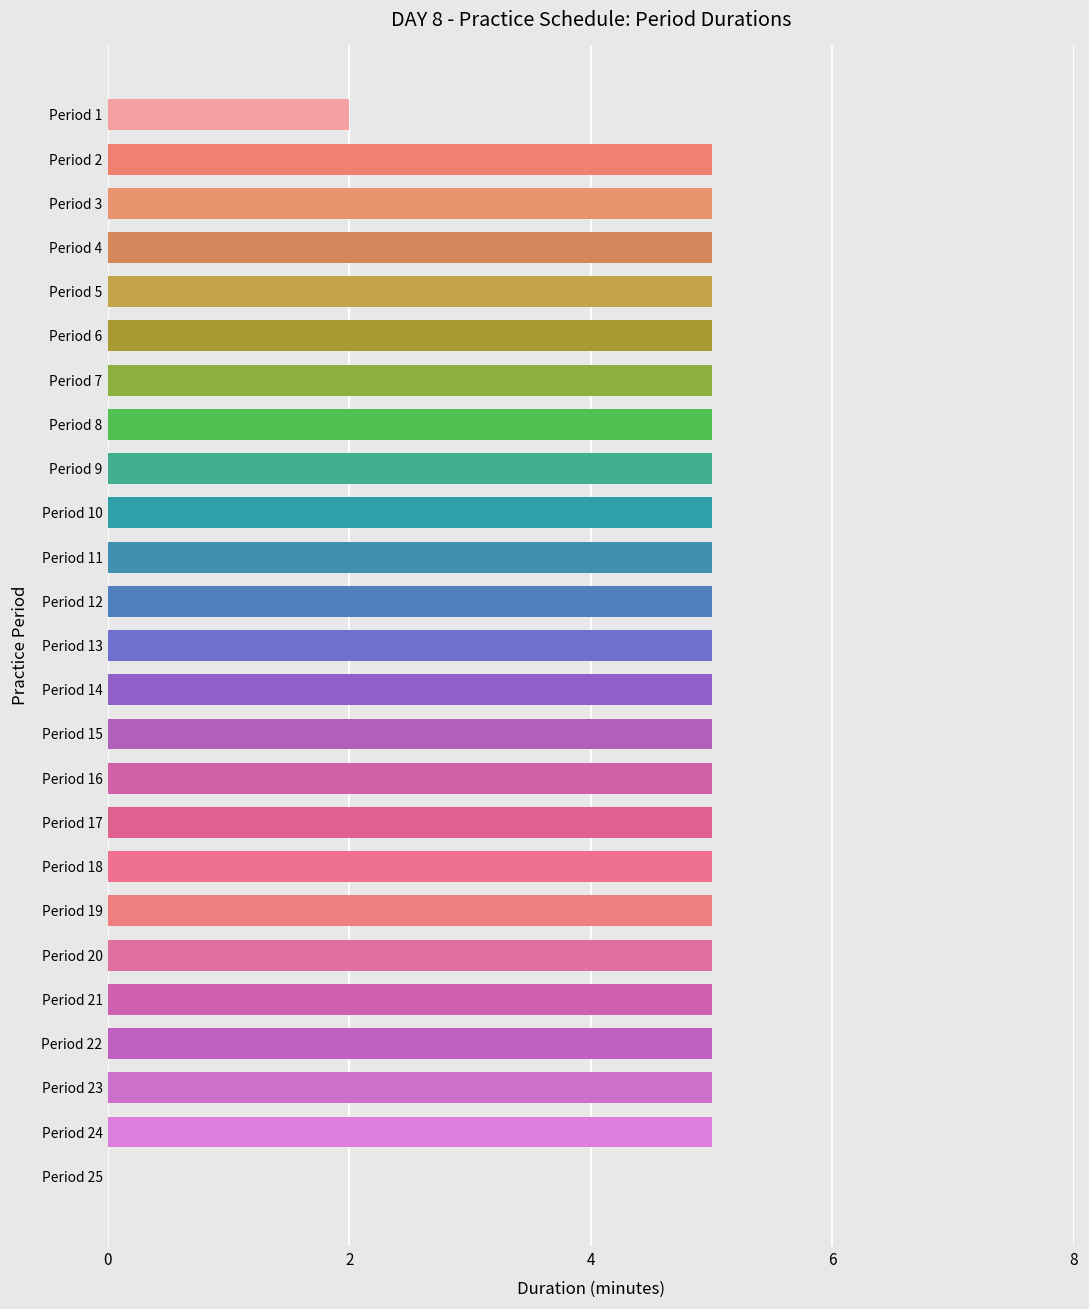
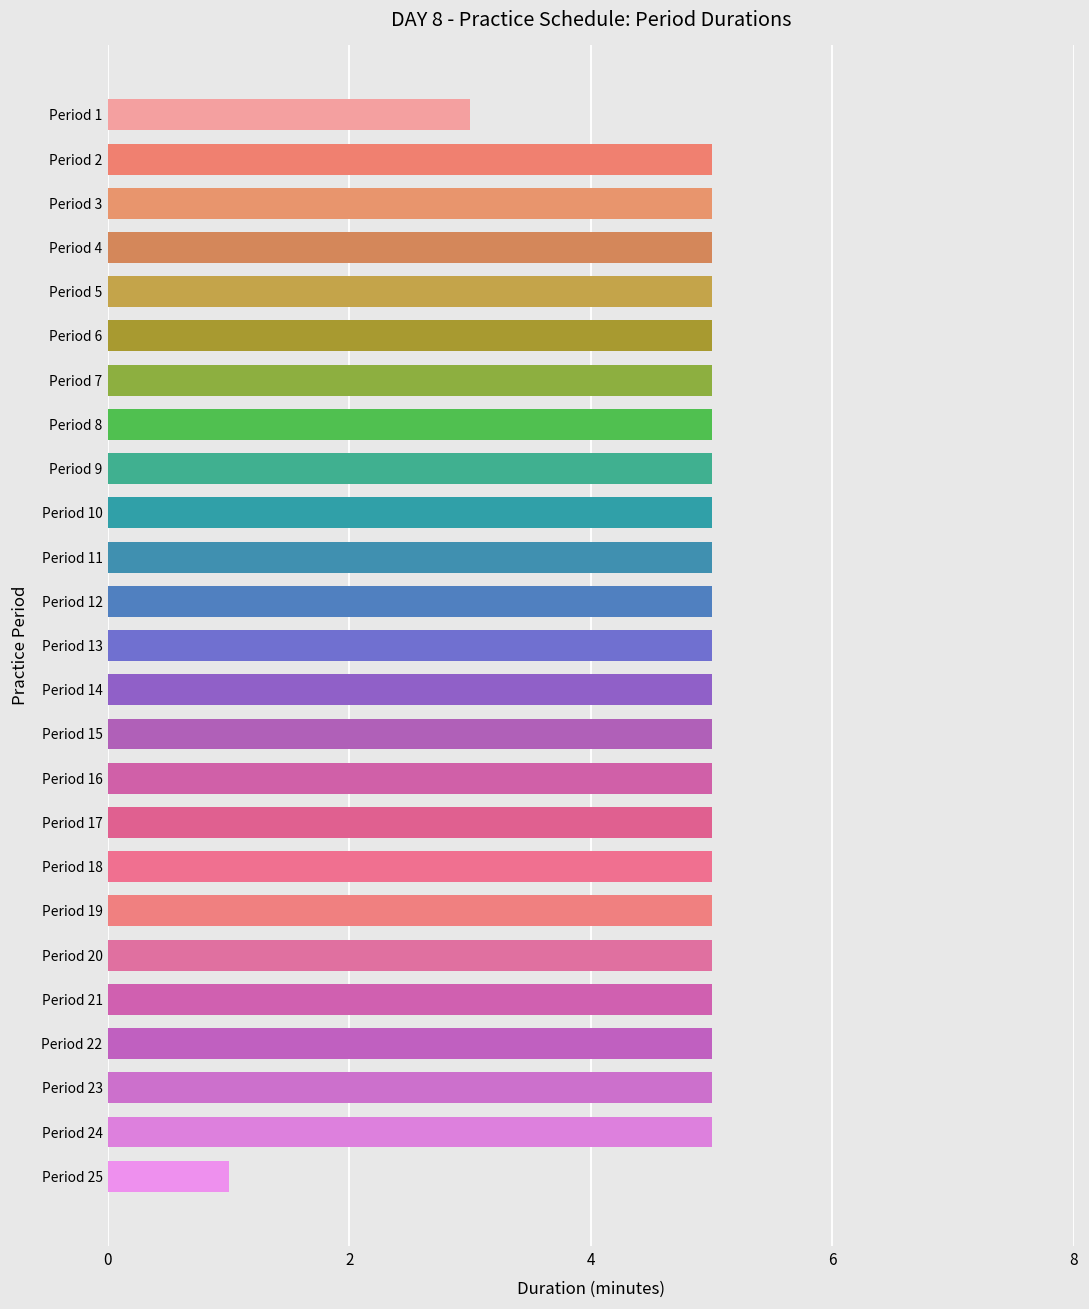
  {
-   "Period 1": 2,
+   "Period 1": 3,
    "Period 2": 5,
    "Period 3": 5,
    "Period 4": 5,
    "Period 5": 5,
    "Period 6": 5,
    "Period 7": 5,
    "Period 8": 5,
    "Period 9": 5,
    "Period 10": 5,
    "Period 11": 5,
    "Period 12": 5,
    "Period 13": 5,
    "Period 14": 5,
    "Period 15": 5,
    "Period 16": 5,
    "Period 17": 5,
    "Period 18": 5,
    "Period 19": 5,
    "Period 20": 5,
    "Period 21": 5,
    "Period 22": 5,
    "Period 23": 5,
    "Period 24": 5,
-   "Period 25": 0
+   "Period 25": 1
  }
